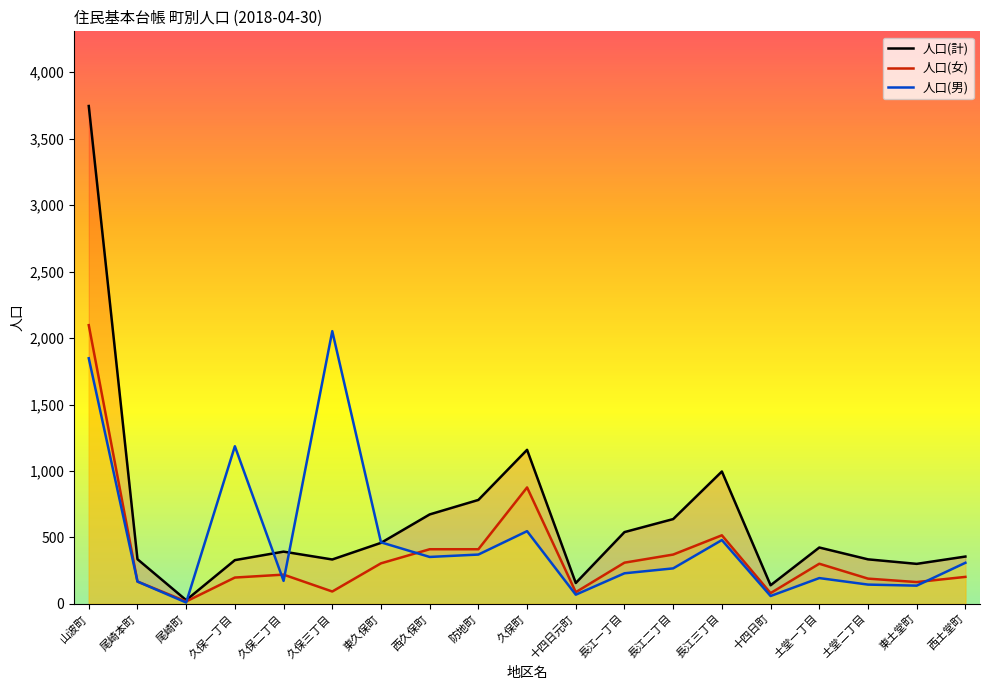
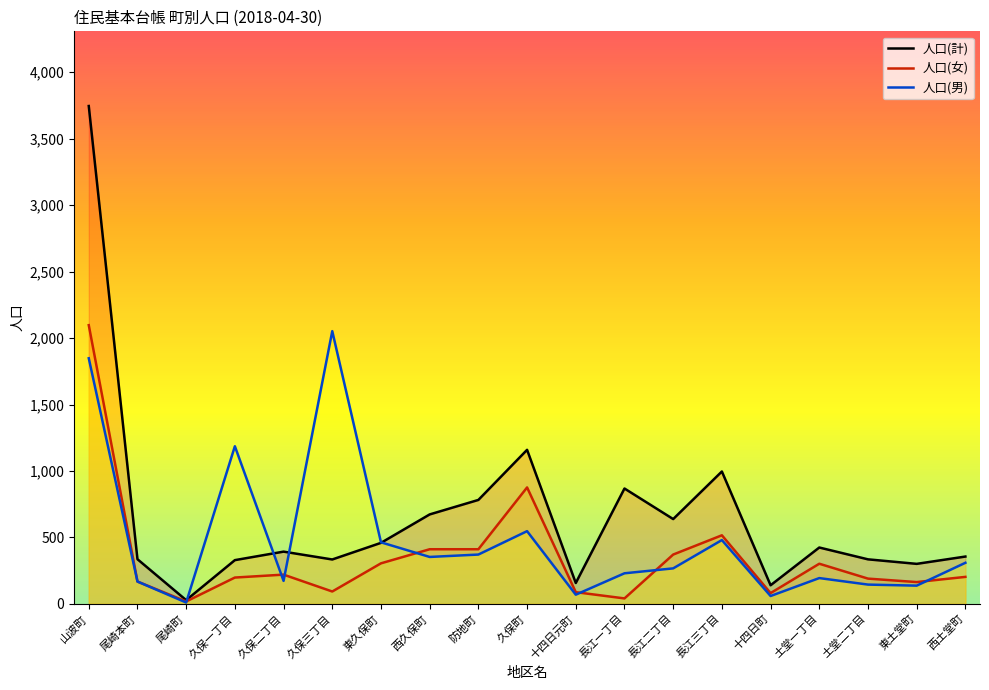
  {
    "人口(計)": {
      "山波町": "3,750",
      "尾崎本町": "340",
      "久保一丁目": "330",
      "久保二丁目": "390",
      "久保三丁目": "330",
      "西久保町": "670",
      "防地町": "780",
      "久保町": "1,160",
      "十四日元町": "160",
-     "長江一丁目": "540",
+     "長江一丁目": "870",
      "長江二丁目": "640",
      "長江三丁目": "1,000",
      "十四日町": "140",
      "土堂一丁目": "420",
      "土堂二丁目": "340",
      "東土堂町": "300",
      "西土堂町": "360"
    },
    "人口(女)": {
      "山波町": "2,100",
      "久保一丁目": "200",
      "久保二丁目": "220",
      "久保三丁目": "90",
      "東久保町": "310",
      "西久保町": "410",
      "防地町": "410",
      "久保町": "880",
-     "長江一丁目": "310",
+     "長江一丁目": "40",
      "長江二丁目": "370",
      "長江三丁目": "520",
      "十四日町": "80",
      "土堂一丁目": "300",
      "土堂二丁目": "190",
      "東土堂町": "160",
      "西土堂町": "200"
    },
    "人口(男)": {
      "山波町": "1,850",
      "久保一丁目": "1,190",
      "久保二丁目": "170",
      "久保三丁目": "2,050",
      "西久保町": "350",
      "防地町": "370",
      "久保町": "550",
      "長江一丁目": "230",
      "長江二丁目": "270",
      "長江三丁目": "480",
      "十四日町": "60",
      "土堂一丁目": "190",
      "土堂二丁目": "150",
      "東土堂町": "140",
      "西土堂町": "310"
    }
  }
